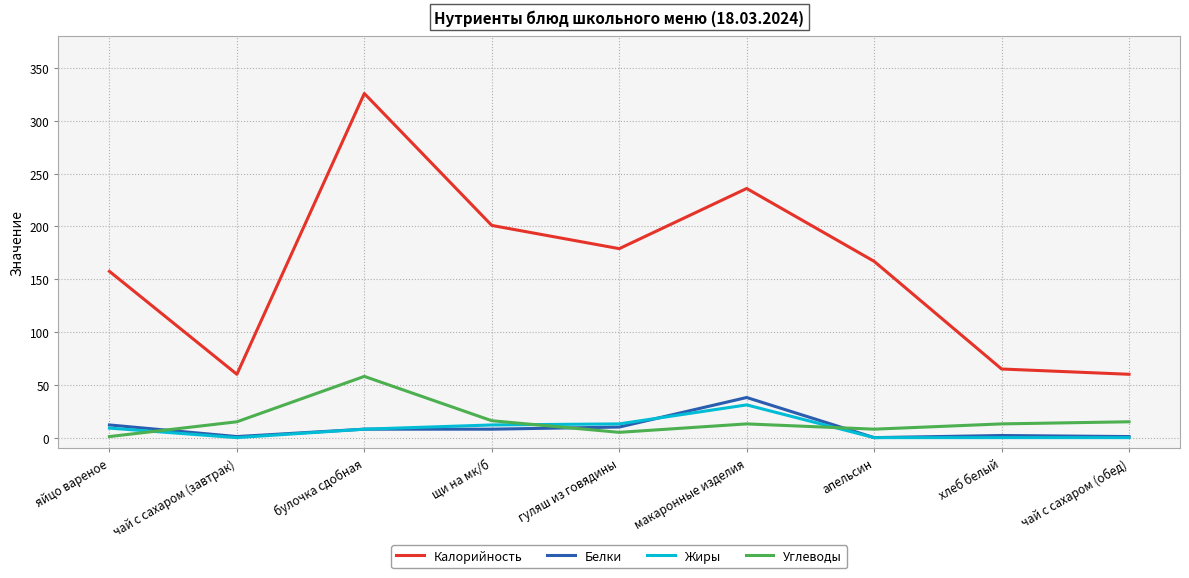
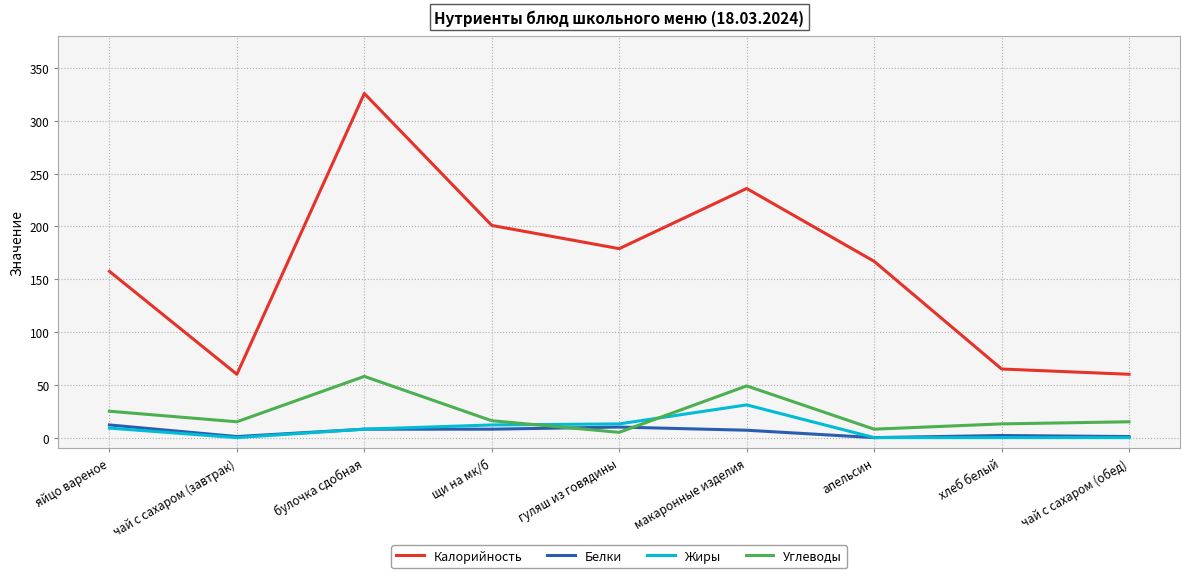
  {
    "Калорийность": {
      "яйцо вареное": 158,
      "чай с сахаром (завтрак)": 60,
      "булочка сдобная": 326,
      "щи на мк/б": 201,
      "гуляш из говядины": 179,
      "макаронные изделия": 236,
      "апельсин": 167,
      "хлеб белый": 65,
      "чай с сахаром (обед)": 60
    },
    "Белки": {
      "яйцо вареное": 12,
      "щи на мк/б": 8,
      "гуляш из говядины": 10,
-     "макаронные изделия": 38
+     "макаронные изделия": 7
    },
    "Жиры": {
      "яйцо вареное": 9,
      "щи на мк/б": 12,
      "гуляш из говядины": 13,
      "макаронные изделия": 31
    },
    "Углеводы": {
-     "яйцо вареное": 1,
+     "яйцо вареное": 25,
      "чай с сахаром (завтрак)": 15,
      "булочка сдобная": 58,
      "щи на мк/б": 16,
      "гуляш из говядины": 5,
-     "макаронные изделия": 13,
+     "макаронные изделия": 49,
      "апельсин": 8,
      "хлеб белый": 13,
      "чай с сахаром (обед)": 15
    }
  }
